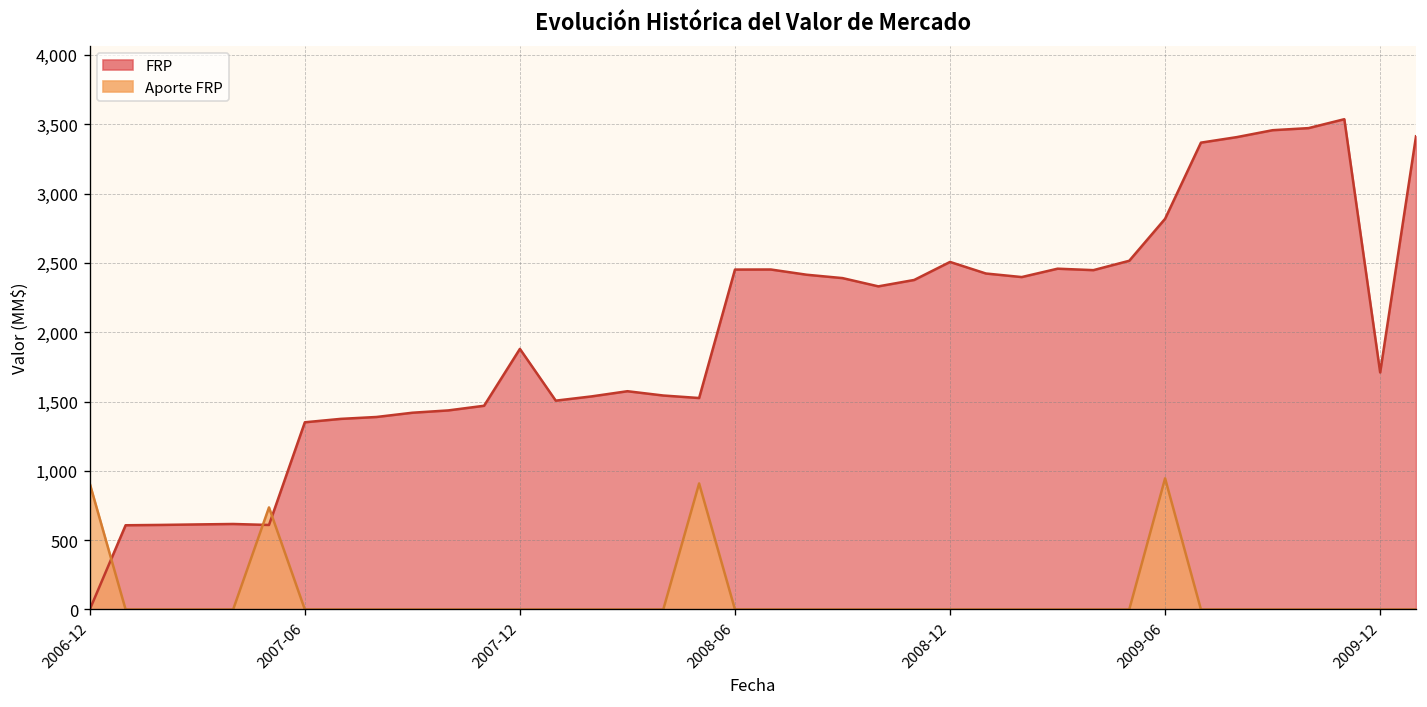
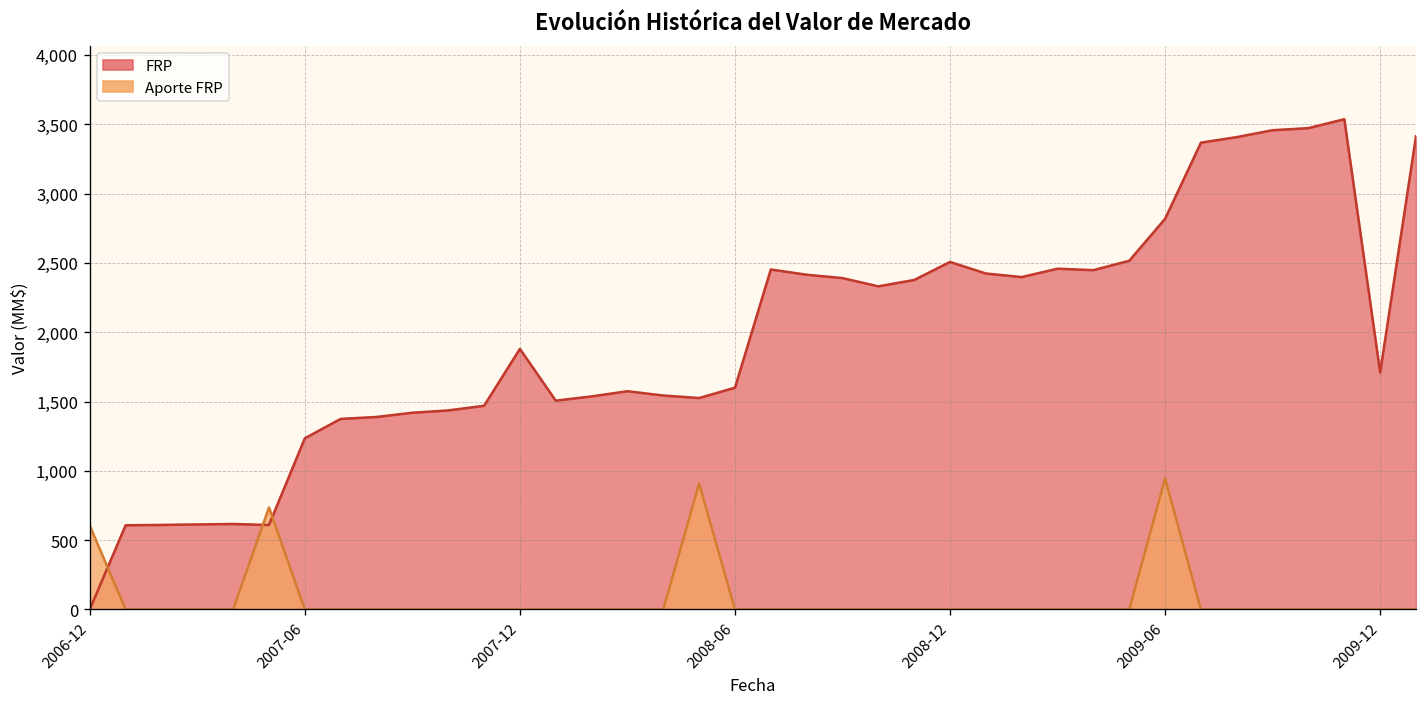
  {
    "FRP": {
      "2006-12": "0",
-     "2007-06": "1,350",
+     "2007-06": "1,230",
      "2007-12": "1,880",
-     "2008-06": "2,450",
+     "2008-06": "1,600",
      "2008-12": "2,510",
      "2009-06": "2,820",
      "2009-12": "1,710"
    },
    "Aporte FRP": {
-     "2006-12": "910",
+     "2006-12": "600",
      "2007-06": "0",
      "2007-12": "0",
      "2008-06": "0",
      "2008-12": "0",
      "2009-06": "950",
      "2009-12": "0"
    }
  }
